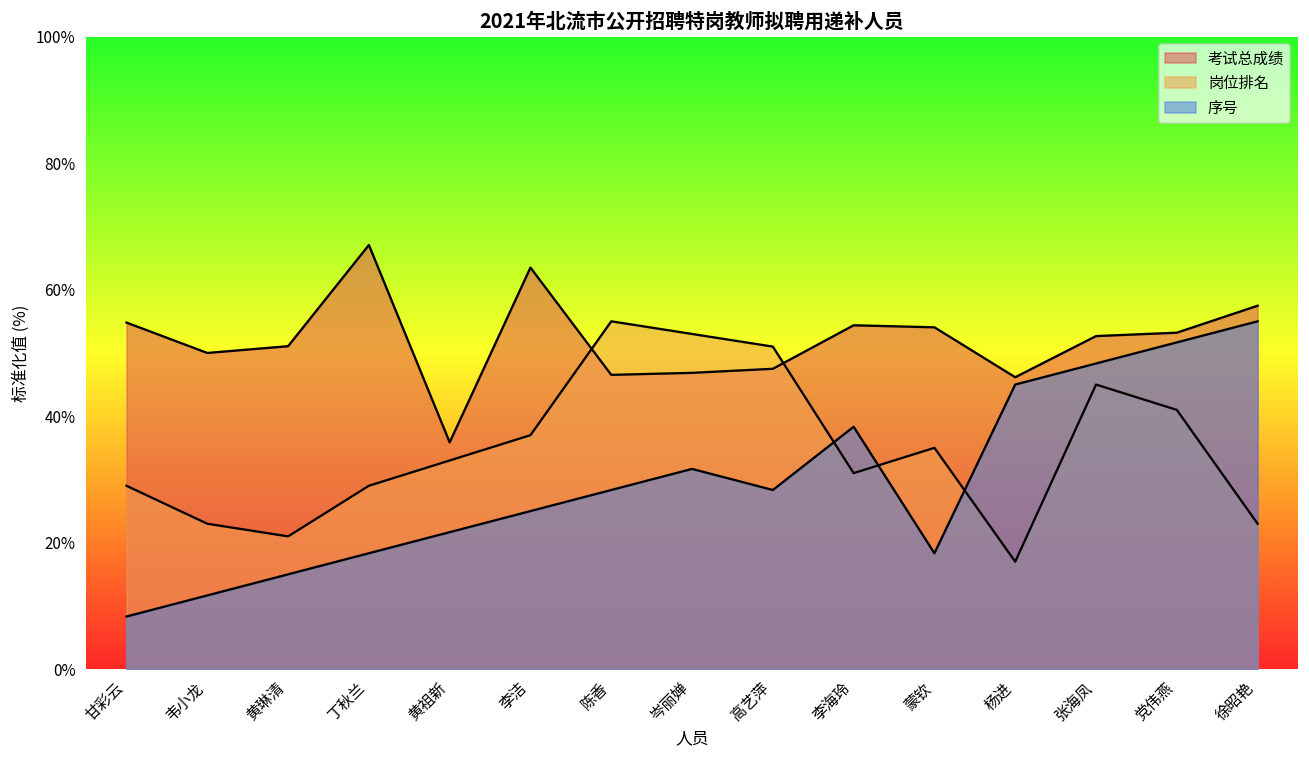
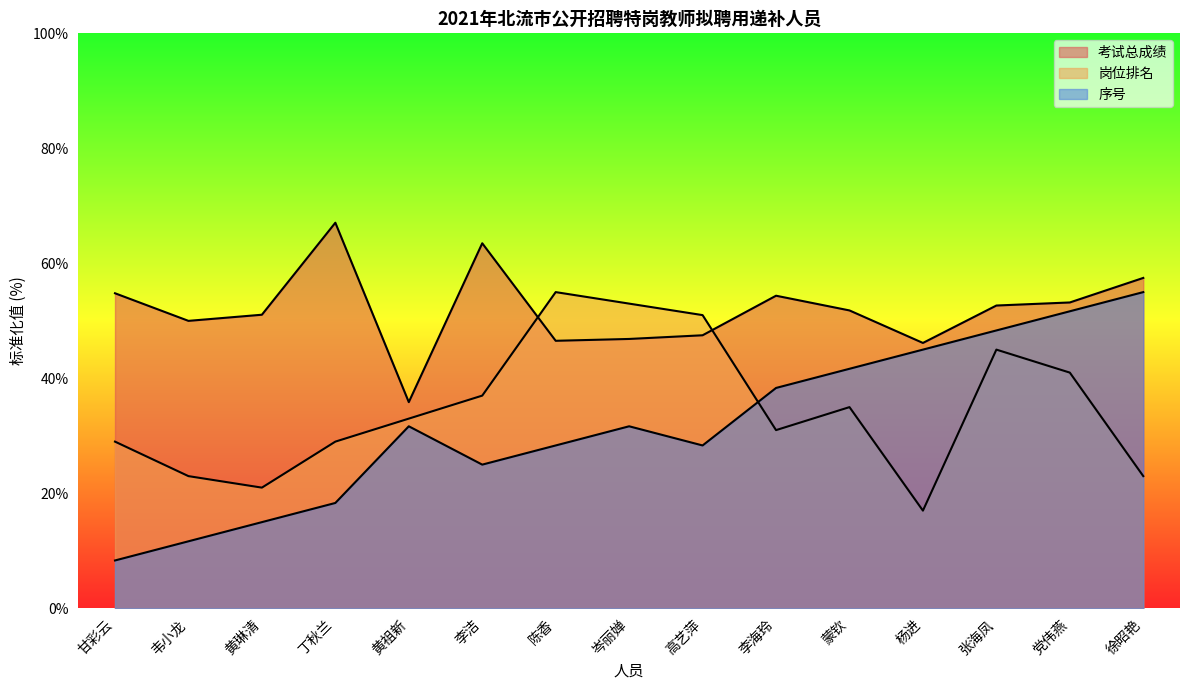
  {
    "考试总成绩": {
      "甘彩云": "55%",
      "韦小龙": "50%",
      "黄琳清": "51%",
      "丁秋兰": "67%",
      "黄祖新": "36%",
      "李洁": "63%",
      "陈香": "47%",
      "岑丽婵": "47%",
      "高艺萍": "47%",
      "李海玲": "54%",
-     "蒙钦": "54%",
+     "蒙钦": "52%",
      "杨进": "46%",
      "张海凤": "53%",
      "党伟燕": "53%",
      "徐昭艳": "57%"
    },
    "岗位排名": {
      "甘彩云": "29%",
      "韦小龙": "23%",
      "黄琳清": "21%",
      "丁秋兰": "29%",
      "黄祖新": "33%",
      "李洁": "37%",
      "陈香": "55%",
      "岑丽婵": "53%",
      "高艺萍": "51%",
      "李海玲": "31%",
      "蒙钦": "35%",
      "杨进": "17%",
      "张海凤": "45%",
      "党伟燕": "41%",
      "徐昭艳": "23%"
    },
    "序号": {
      "甘彩云": "8%",
      "韦小龙": "12%",
      "黄琳清": "15%",
      "丁秋兰": "18%",
-     "黄祖新": "22%",
+     "黄祖新": "32%",
      "李洁": "25%",
      "陈香": "28%",
      "岑丽婵": "32%",
      "高艺萍": "28%",
      "李海玲": "38%",
-     "蒙钦": "18%",
+     "蒙钦": "42%",
      "杨进": "45%",
      "张海凤": "48%",
      "党伟燕": "52%",
      "徐昭艳": "55%"
    }
  }
